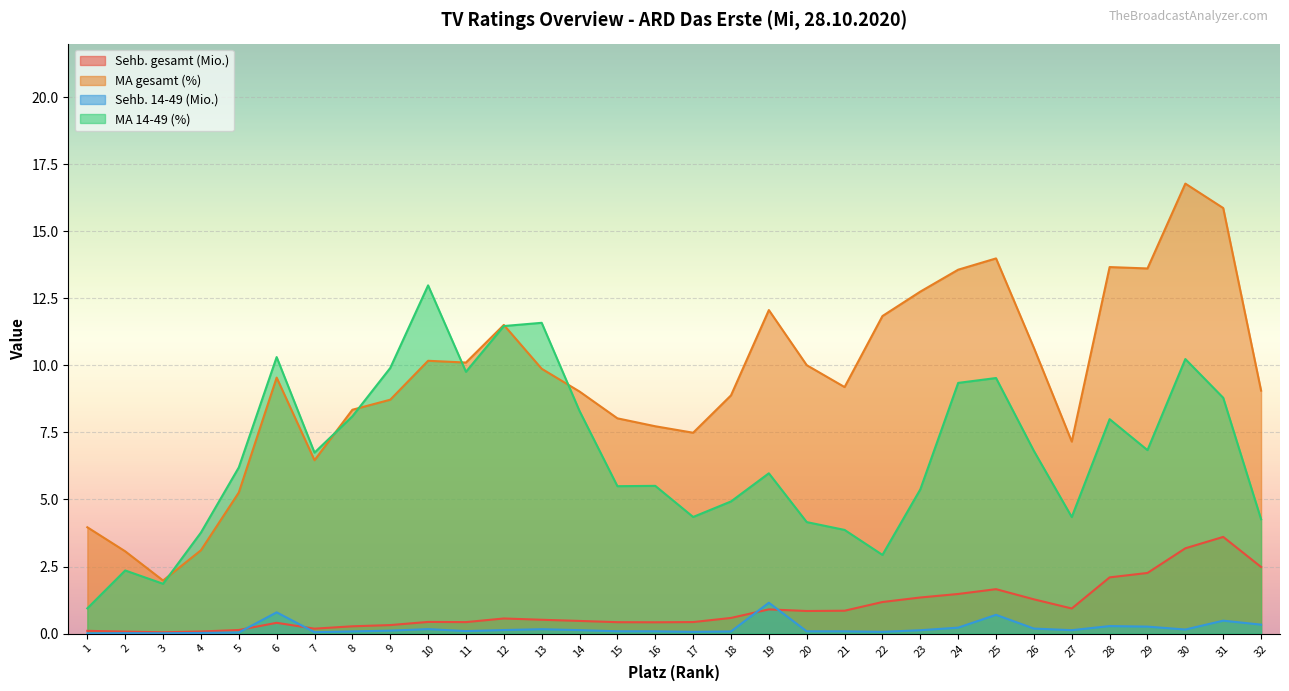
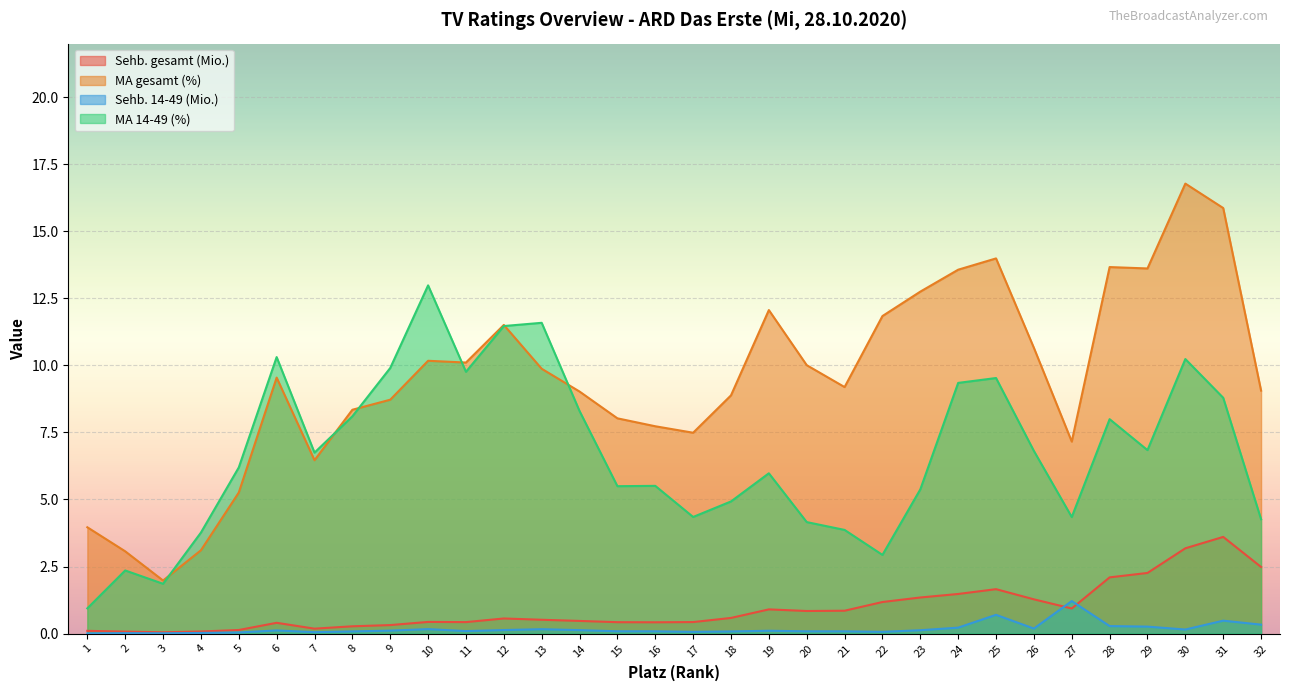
  {
    "Sehb. 14-49 (Mio.)": {
-     "6": 0.8,
+     "6": 0.1,
      "7": 0.1,
      "8": 0.1,
      "9": 0.1,
      "10": 0.2,
      "11": 0.1,
      "12": 0.1,
      "13": 0.2,
      "14": 0.1,
      "15": 0.1,
      "16": 0.1,
      "17": 0.1,
      "18": 0.1,
-     "19": 1.2,
+     "19": 0.1,
      "20": 0.1,
      "21": 0.1,
      "22": 0.1,
      "23": 0.1,
      "24": 0.2,
      "25": 0.7,
      "26": 0.2,
-     "27": 0.1,
+     "27": 1.2,
      "28": 0.3,
      "29": 0.3,
      "30": 0.2,
      "31": 0.5,
      "32": 0.3
    },
    "MA 14-49 (%)": {
      "1": 0.9,
      "2": 2.4,
      "3": 1.9,
      "4": 3.8,
      "5": 6.2,
      "6": 10.3,
      "7": 6.7,
      "8": 8.1,
      "9": 9.9,
      "10": 13.0,
      "11": 9.8,
      "13": 11.6,
      "14": 8.3,
      "15": 5.5,
      "16": 5.5,
      "17": 4.3,
      "18": 4.9,
      "19": 6.0,
      "20": 4.2,
      "21": 3.9,
      "22": 2.9,
      "23": 5.4,
      "24": 9.3,
      "25": 9.5,
      "26": 6.8,
      "27": 4.3,
      "28": 8.0,
      "29": 6.8,
      "30": 10.2,
      "31": 8.8,
      "32": 4.3
    }
  }
